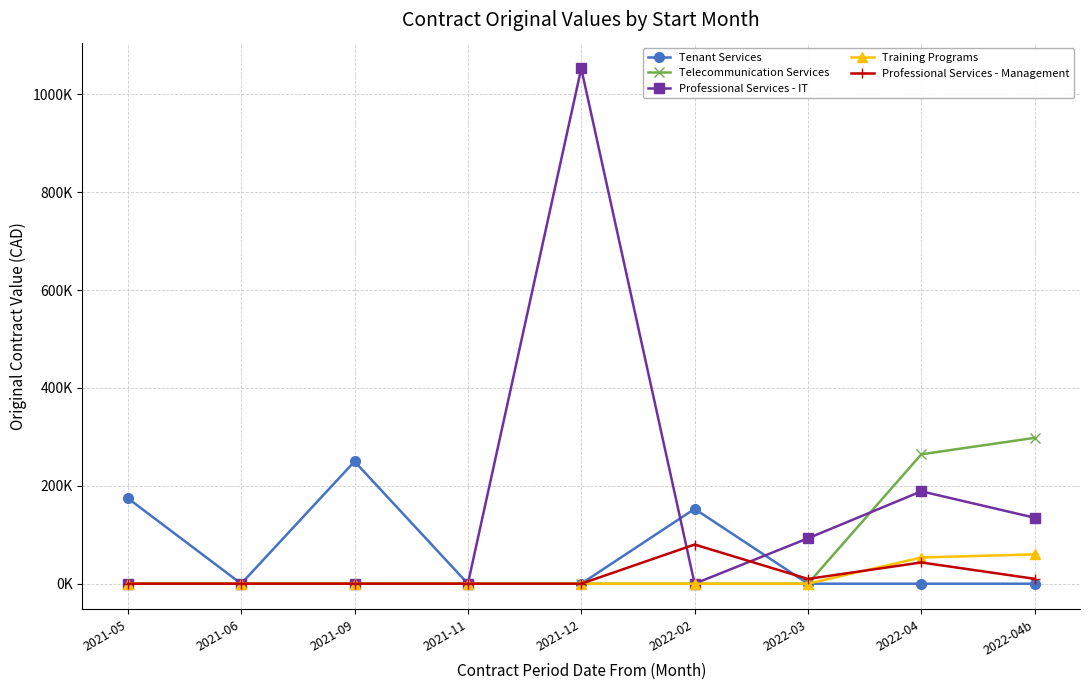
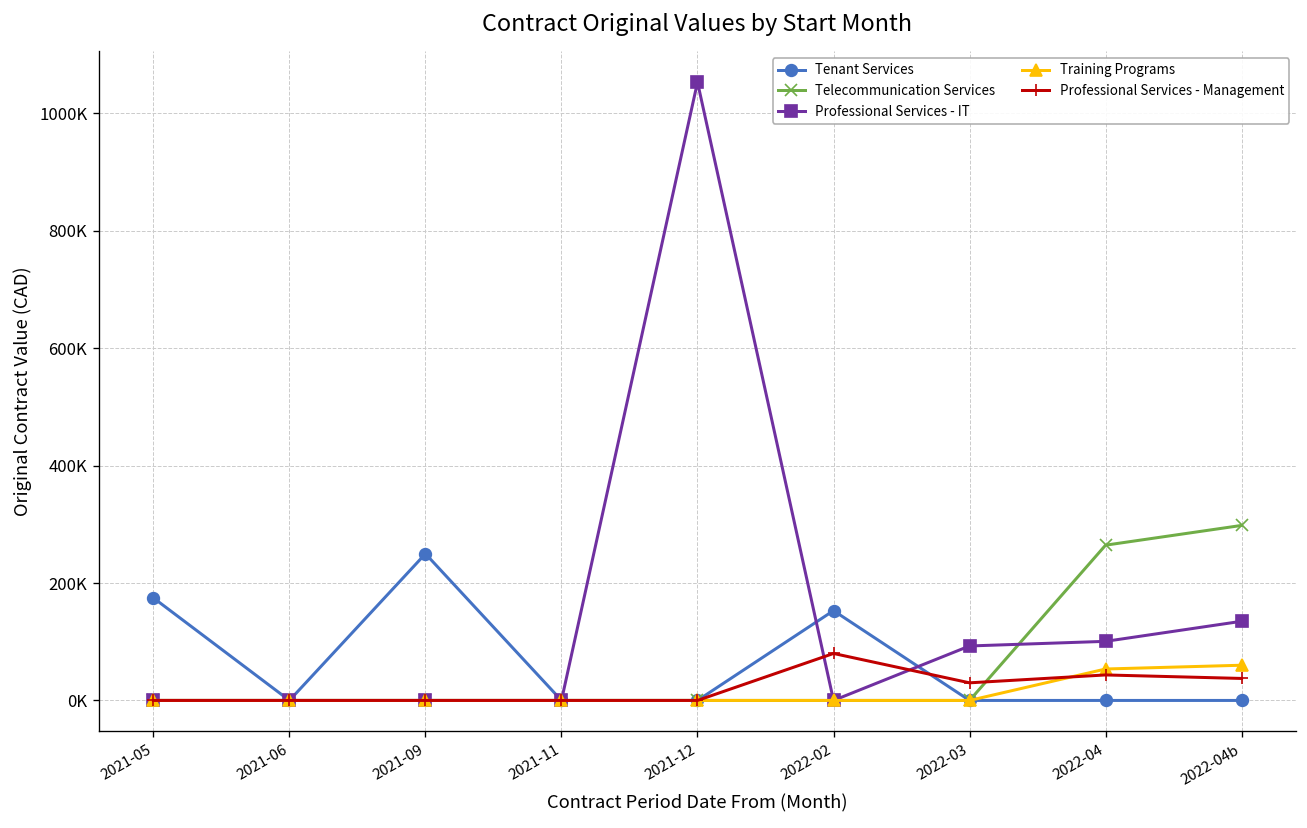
  {
    "Tenant Services": {
      "2021-05": 170000,
      "2021-09": 250000,
      "2022-02": 150000,
      "2022-04": 0,
      "2022-04b": 0
    },
    "Telecommunication Services": {
      "2022-04": 260000,
      "2022-04b": 300000
    },
    "Professional Services - IT": {
      "2021-12": 1050000,
      "2022-03": 90000,
-     "2022-04": 190000,
+     "2022-04": 100000,
      "2022-04b": 130000
    },
    "Training Programs": {
      "2022-04": 50000,
      "2022-04b": 60000
    },
    "Professional Services - Management": {
      "2022-02": 80000,
-     "2022-03": 10000,
+     "2022-03": 30000,
      "2022-04": 40000,
-     "2022-04b": 10000
+     "2022-04b": 40000
    }
  }
